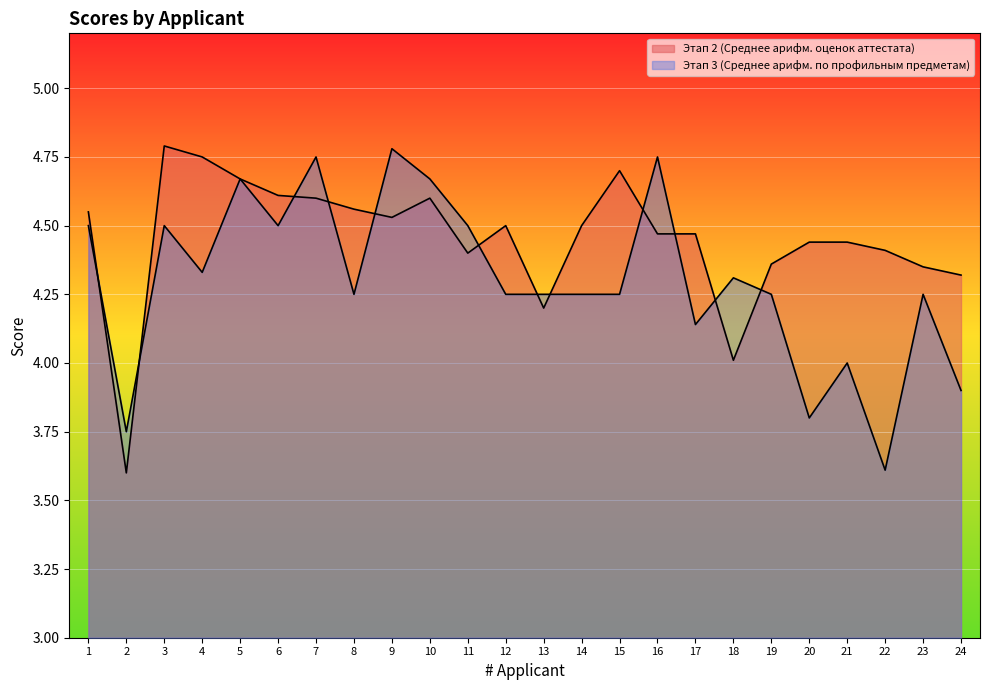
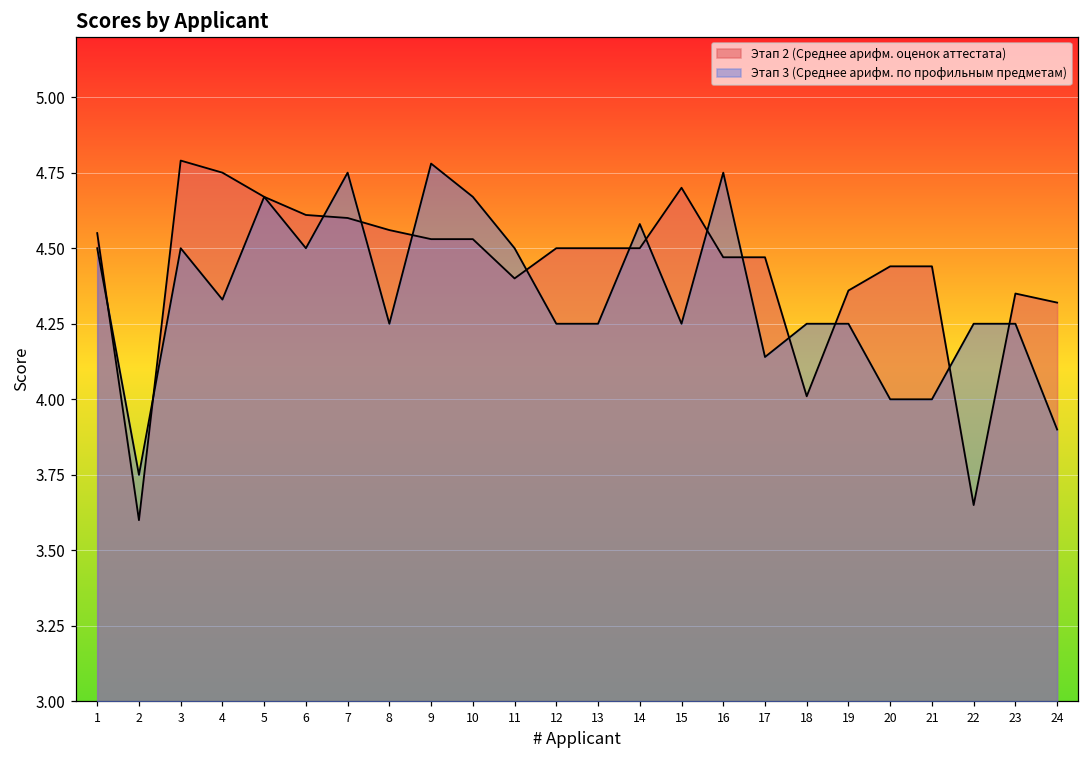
  {
    "Этап 2 (Среднее арифм. оценок аттестата)": {
      "1": 4.55,
      "2": 3.60,
      "3": 4.79,
      "4": 4.75,
      "6": 4.61,
      "7": 4.60,
      "8": 4.56,
      "9": 4.53,
-     "10": 4.60,
+     "10": 4.53,
      "11": 4.40,
      "12": 4.50,
-     "13": 4.2,
+     "13": 4.5,
      "14": 4.50,
      "15": 4.70,
      "16": 4.47,
      "17": 4.47,
      "18": 4.01,
      "19": 4.36,
      "20": 4.44,
      "21": 4.44,
-     "22": 4.41,
+     "22": 3.65,
      "23": 4.35,
      "24": 4.32
    },
    "Этап 3 (Среднее арифм. по профильным предметам)": {
      "1": 4.50,
      "2": 3.75,
      "3": 4.50,
      "4": 4.33,
      "6": 4.50,
      "7": 4.75,
      "8": 4.25,
      "9": 4.78,
      "10": 4.67,
      "11": 4.50,
      "12": 4.25,
      "13": 4.25,
-     "14": 4.25,
+     "14": 4.58,
      "15": 4.25,
      "16": 4.75,
      "17": 4.14,
-     "18": 4.31,
+     "18": 4.25,
      "19": 4.25,
-     "20": 3.8,
+     "20": 4.0,
      "21": 4.00,
-     "22": 3.61,
+     "22": 4.25,
      "23": 4.25,
      "24": 3.90
    }
  }
